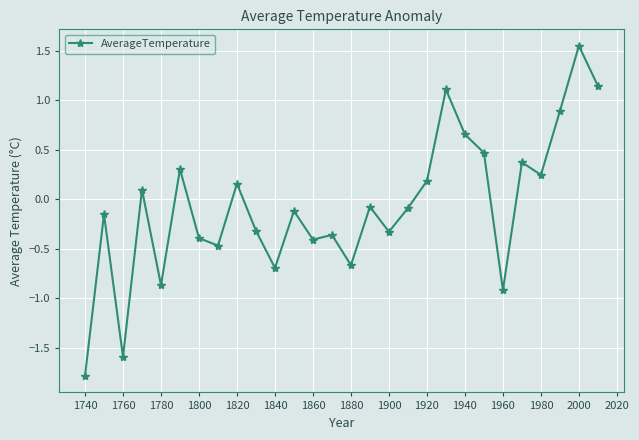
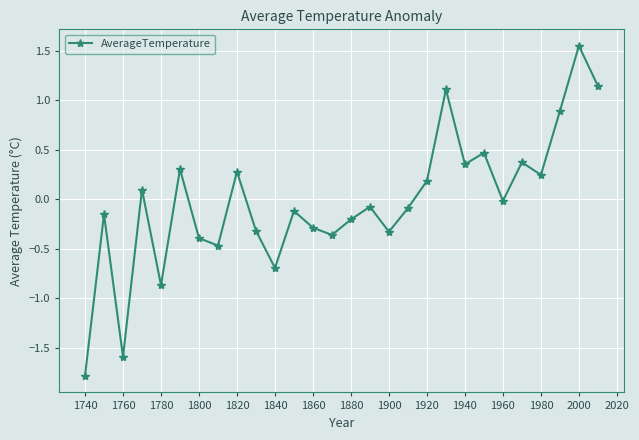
  {
    "1740": -1.8,
    "1760": -1.6,
    "1780": -0.9,
    "1800": -0.4,
-   "1820": 0.2,
+   "1820": 0.3,
    "1840": -0.7,
-   "1860": -0.4,
-   "1880": -0.7,
+   "1860": -0.3,
+   "1880": -0.2,
    "1900": -0.3,
    "1920": 0.2,
-   "1940": 0.7,
-   "1960": -0.9,
+   "1940": 0.4,
+   "1960": 0.0,
    "1980": 0.2,
    "2000": 1.6
  }
